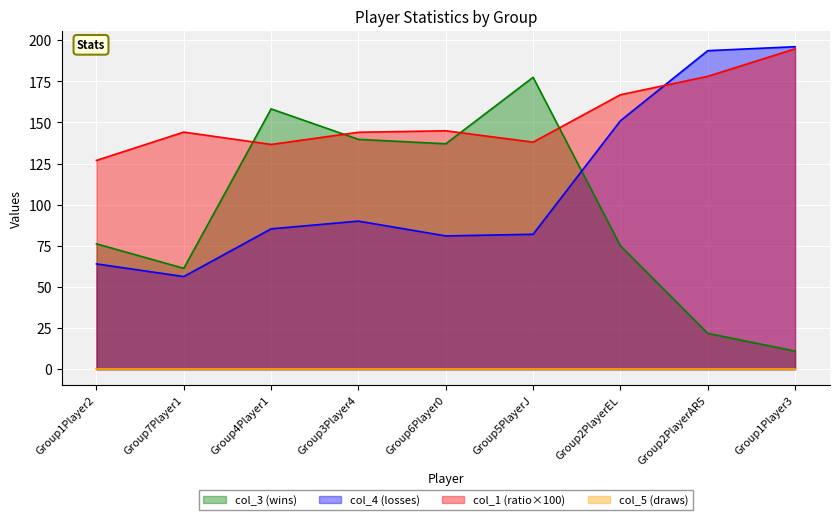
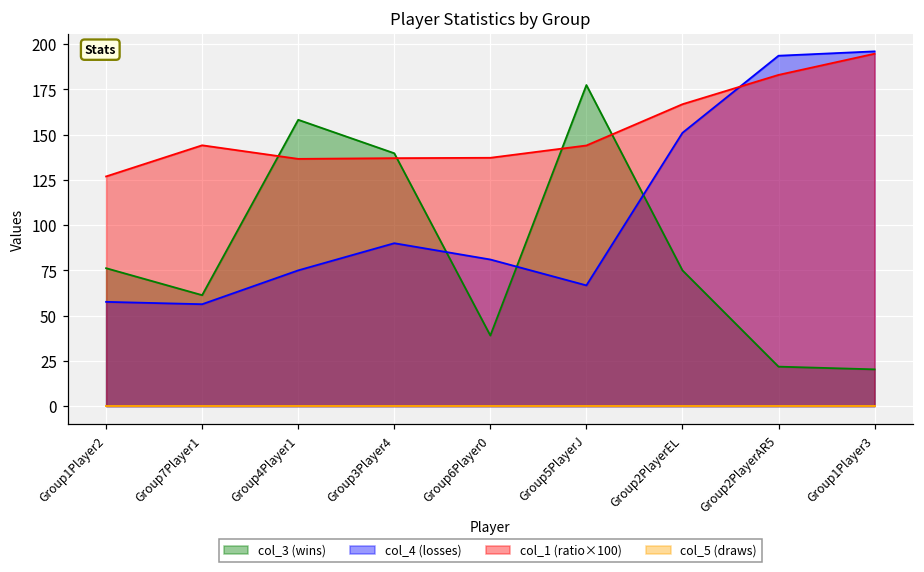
  {
    "col_3 (wins)": {
      "Group1Player2": 76,
      "Group7Player1": 61,
      "Group4Player1": 158,
      "Group3Player4": 140,
-     "Group6Player0": 137,
+     "Group6Player0": 39,
      "Group5PlayerJ": 177,
      "Group2PlayerEL": 75,
      "Group2PlayerAR5": 22,
-     "Group1Player3": 11
+     "Group1Player3": 20
    },
    "col_4 (losses)": {
-     "Group1Player2": 64,
+     "Group1Player2": 58,
      "Group7Player1": 56,
-     "Group4Player1": 85,
+     "Group4Player1": 75,
      "Group3Player4": 90,
      "Group6Player0": 81,
-     "Group5PlayerJ": 82,
+     "Group5PlayerJ": 67,
      "Group2PlayerEL": 151,
      "Group2PlayerAR5": 194
    },
    "col_1 (ratio×100)": {
      "Group1Player2": 127,
      "Group7Player1": 144,
      "Group4Player1": 137,
-     "Group3Player4": 144,
-     "Group6Player0": 145,
-     "Group5PlayerJ": 138,
+     "Group3Player4": 137,
+     "Group6Player0": 137,
+     "Group5PlayerJ": 144,
      "Group2PlayerEL": 167,
-     "Group2PlayerAR5": 178
+     "Group2PlayerAR5": 183
    },
    "col_5 (draws)": {
      "Group1Player2": 0,
      "Group7Player1": 0,
      "Group4Player1": 0,
      "Group3Player4": 0,
      "Group6Player0": 0,
      "Group5PlayerJ": 0,
      "Group2PlayerEL": 0,
      "Group2PlayerAR5": 0,
      "Group1Player3": 0
    }
  }
